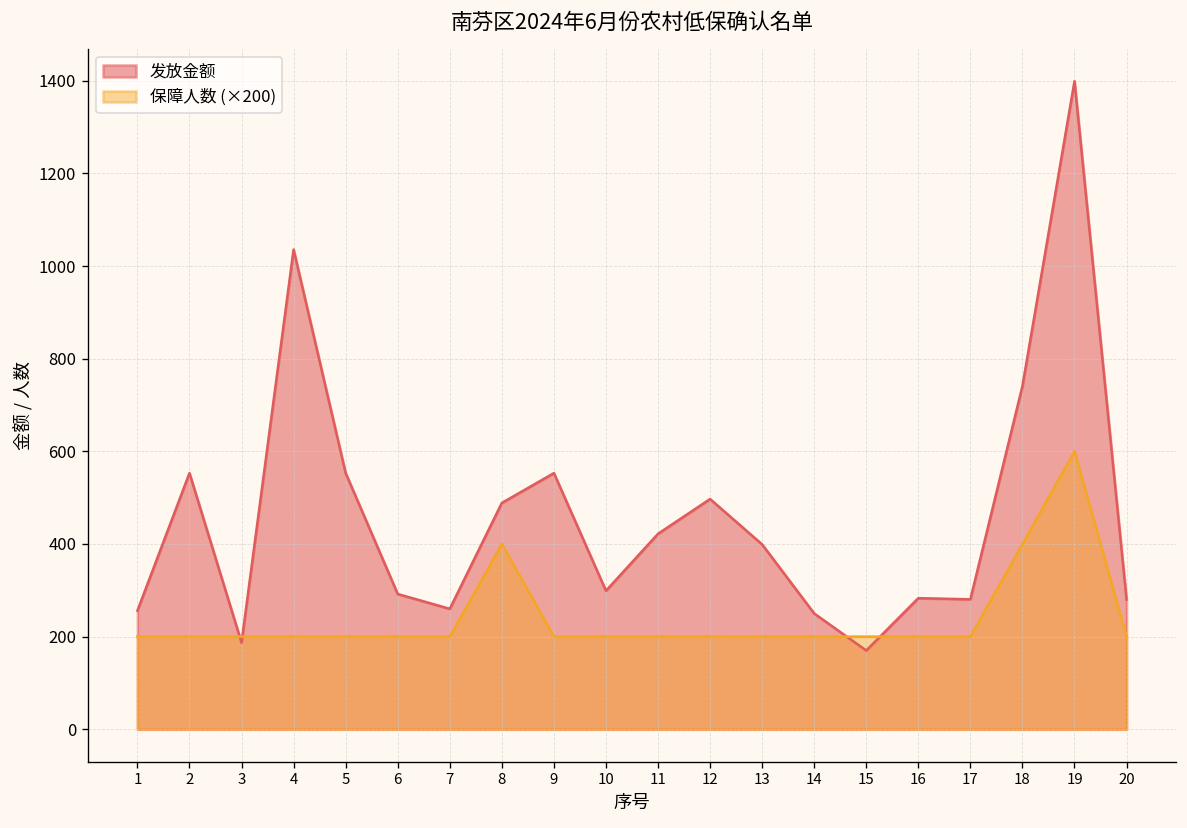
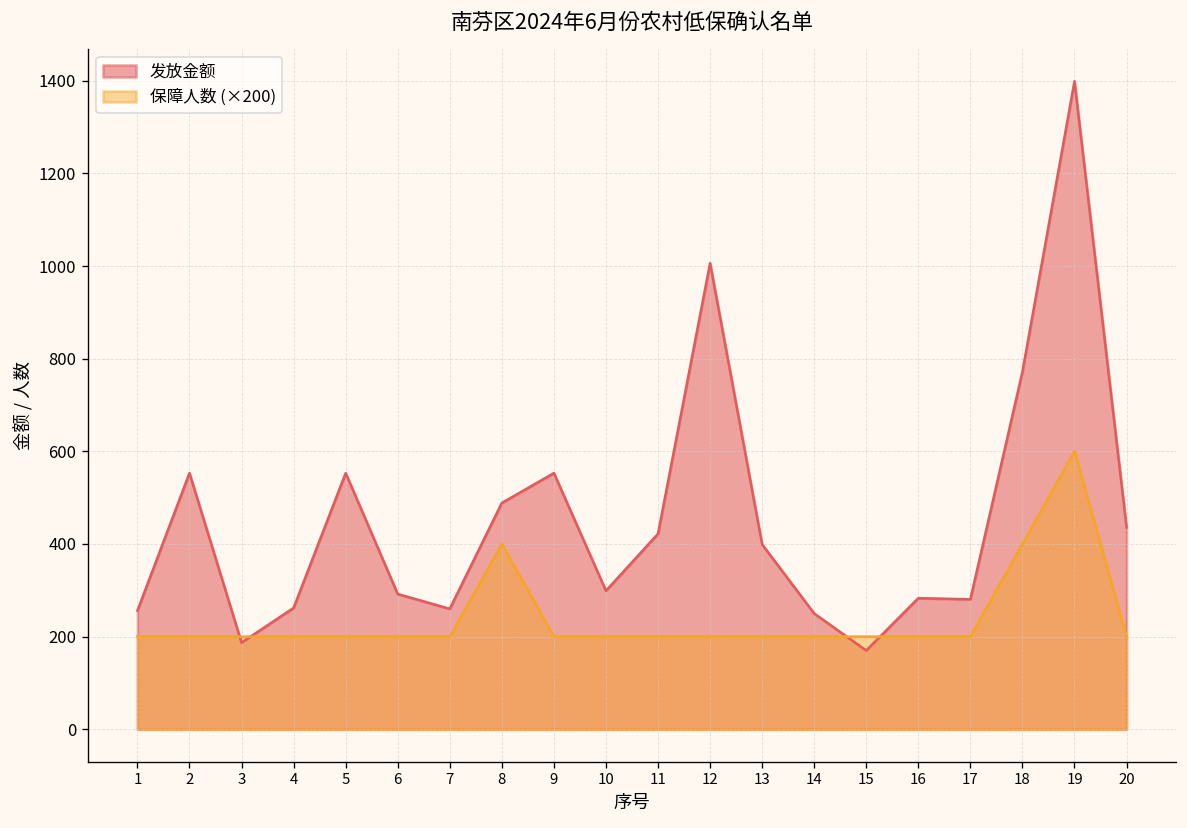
  {
    "发放金额": {
      "1": 260,
      "2": 550,
      "3": 190,
-     "4": 1040,
+     "4": 260,
      "5": 550,
      "6": 290,
      "7": 260,
      "8": 490,
      "9": 550,
      "10": 300,
      "11": 420,
-     "12": 500,
+     "12": 1010,
      "13": 400,
      "14": 250,
      "15": 170,
      "16": 280,
      "17": 280,
-     "18": 740,
+     "18": 770,
      "19": 1400,
-     "20": 280
+     "20": 440
    },
    "保障人数 (×200)": {
      "1": 200,
      "2": 200,
      "3": 200,
      "4": 200,
      "5": 200,
      "6": 200,
      "7": 200,
      "8": 400,
      "9": 200,
      "10": 200,
      "11": 200,
      "12": 200,
      "13": 200,
      "14": 200,
      "15": 200,
      "16": 200,
      "17": 200,
      "18": 400,
      "19": 600,
      "20": 200
    }
  }
